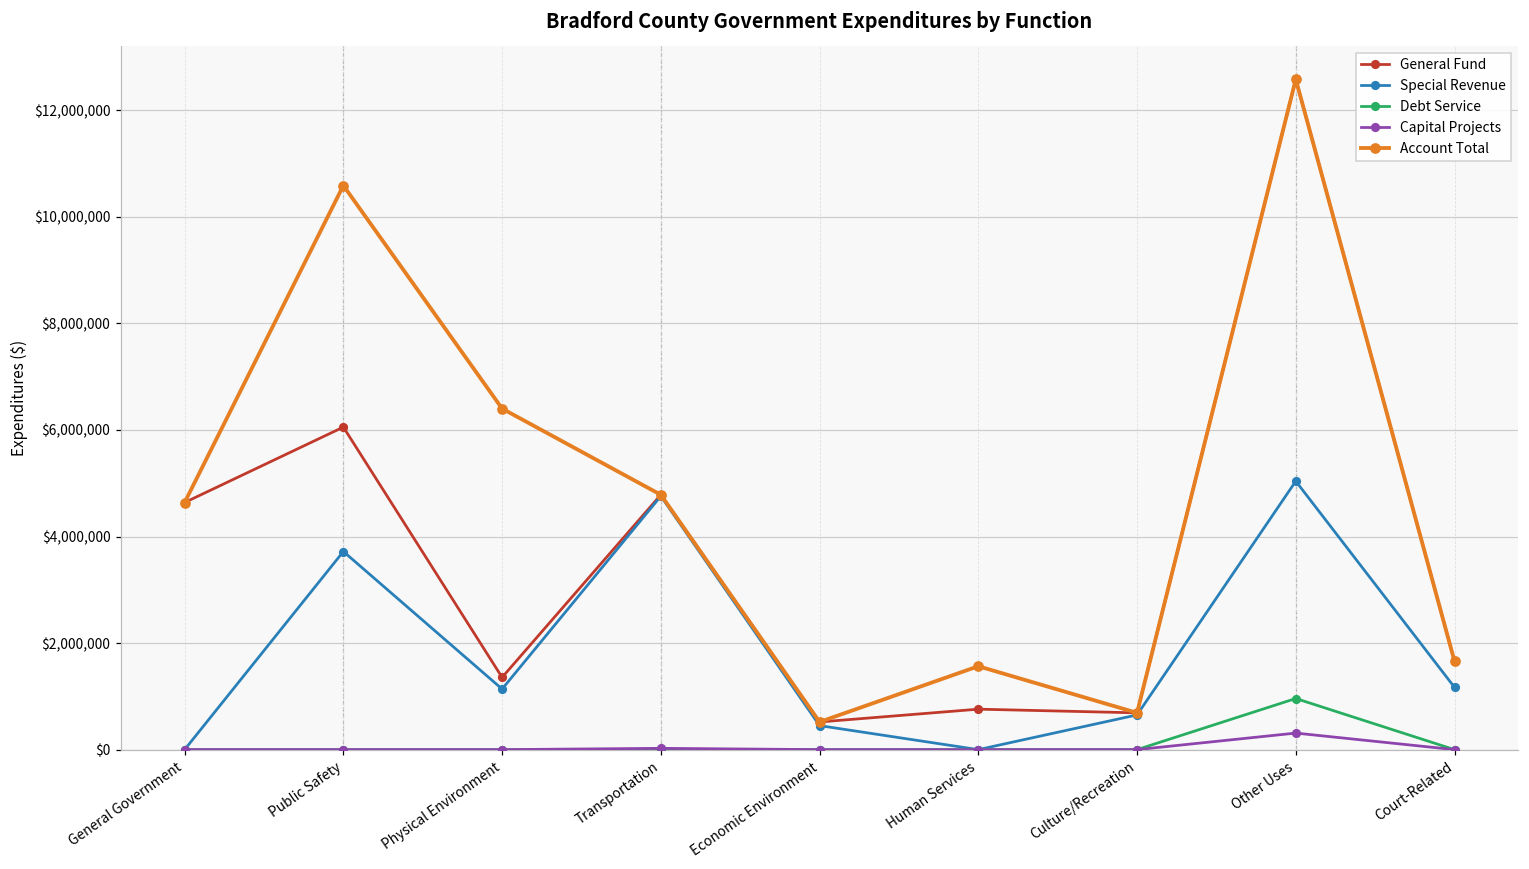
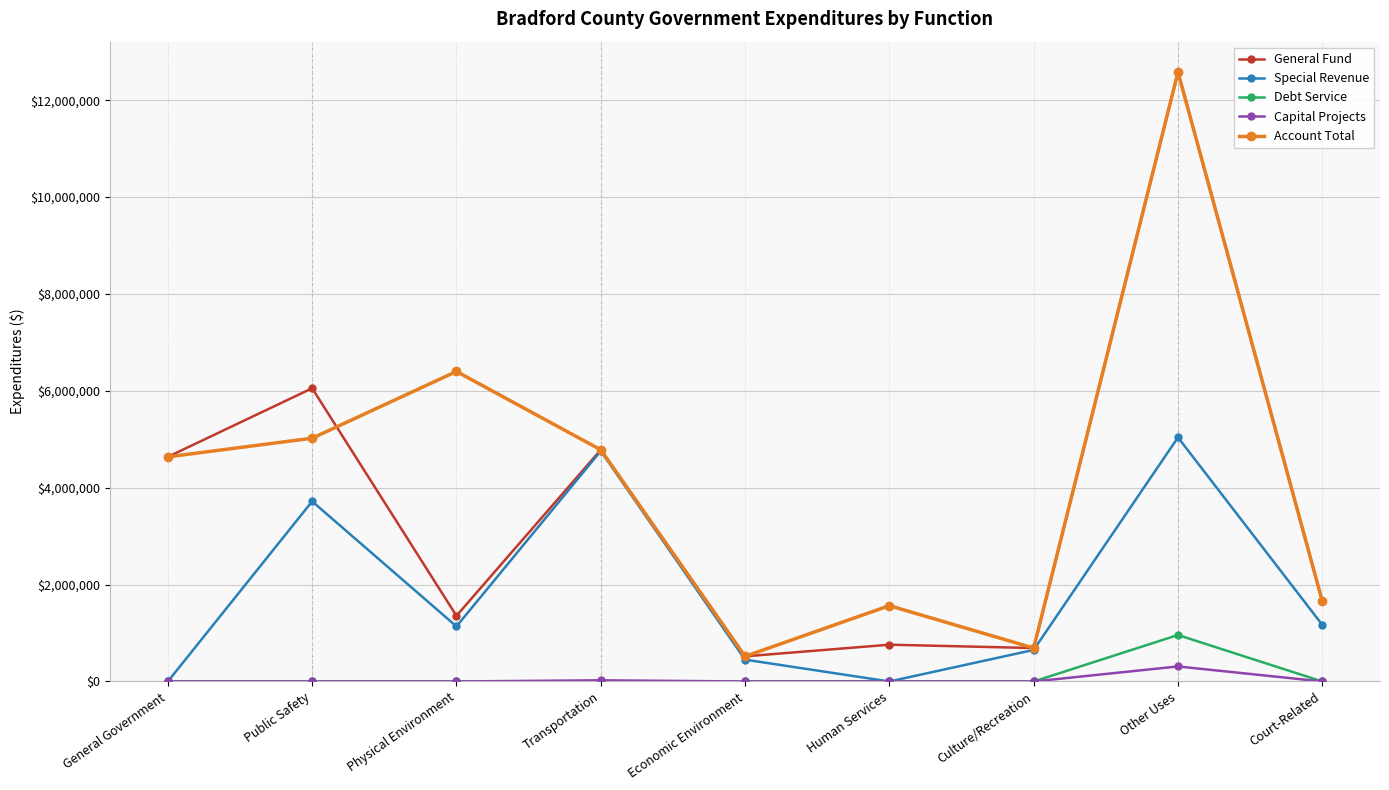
  {
    "General Fund": {
      "Public Safety": "$6,100,000",
      "Physical Environment": "$1,400,000",
      "Human Services": "$800,000"
    },
    "Special Revenue": {
      "Public Safety": "$3,700,000",
      "Physical Environment": "$1,100,000",
      "Economic Environment": "$500,000",
      "Other Uses": "$5,000,000",
      "Court-Related": "$1,200,000"
    },
    "Debt Service": {
      "Other Uses": "$1,000,000"
    },
    "Capital Projects": {
      "Other Uses": "$300,000"
    },
    "Account Total": {
-     "Public Safety": "$10,600,000",
+     "Public Safety": "$5,000,000",
      "Physical Environment": "$6,400,000",
      "Human Services": "$1,600,000"
    }
  }
